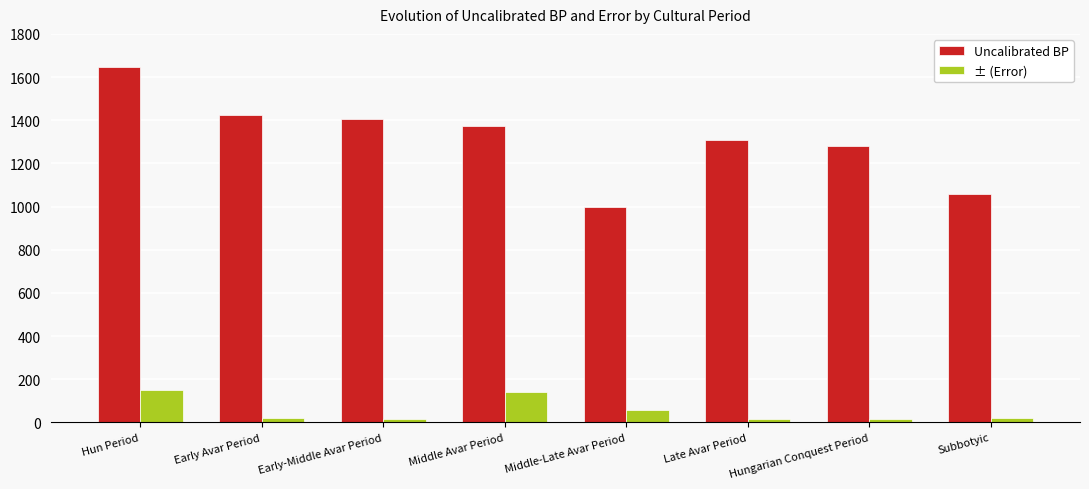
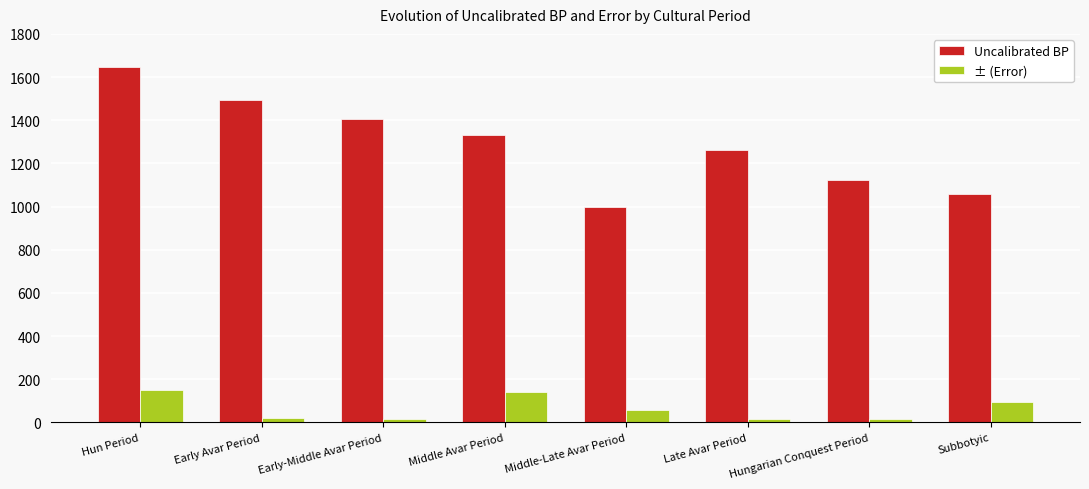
  {
    "Uncalibrated BP": {
      "Hun Period": 1650,
-     "Early Avar Period": 1420,
+     "Early Avar Period": 1490,
      "Early-Middle Avar Period": 1410,
-     "Middle Avar Period": 1380,
+     "Middle Avar Period": 1330,
      "Middle-Late Avar Period": 1000,
-     "Late Avar Period": 1310,
-     "Hungarian Conquest Period": 1280,
+     "Late Avar Period": 1260,
+     "Hungarian Conquest Period": 1120,
      "Subbotyic": 1060
    },
    "± (Error)": {
      "Hun Period": 150,
      "Early Avar Period": 20,
      "Early-Middle Avar Period": 20,
      "Middle Avar Period": 140,
      "Middle-Late Avar Period": 60,
      "Late Avar Period": 20,
      "Hungarian Conquest Period": 20,
-     "Subbotyic": 20
+     "Subbotyic": 100
    }
  }
